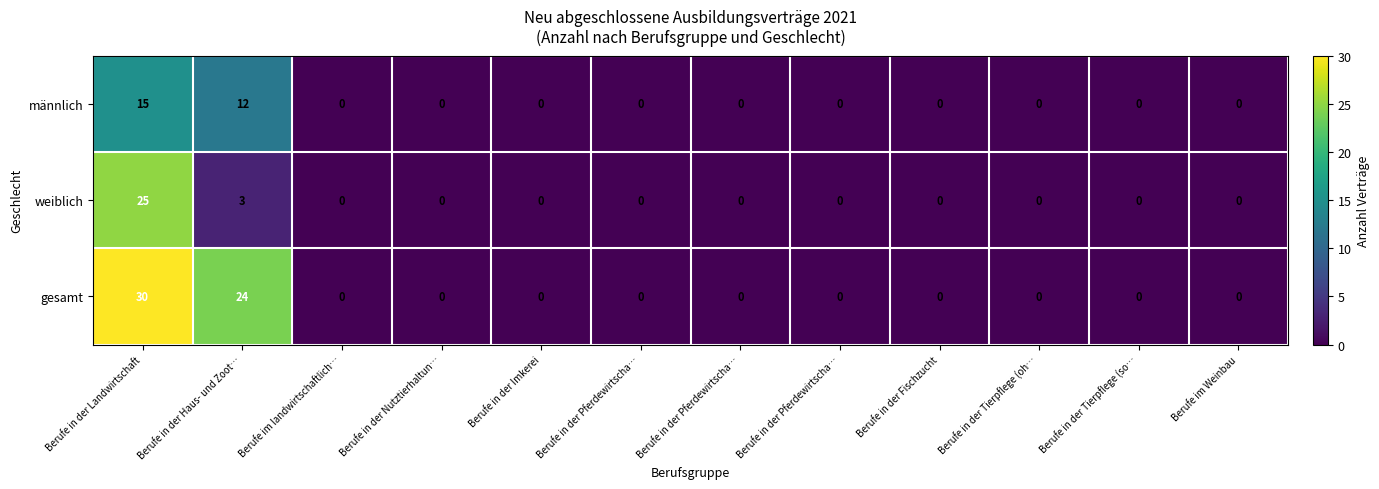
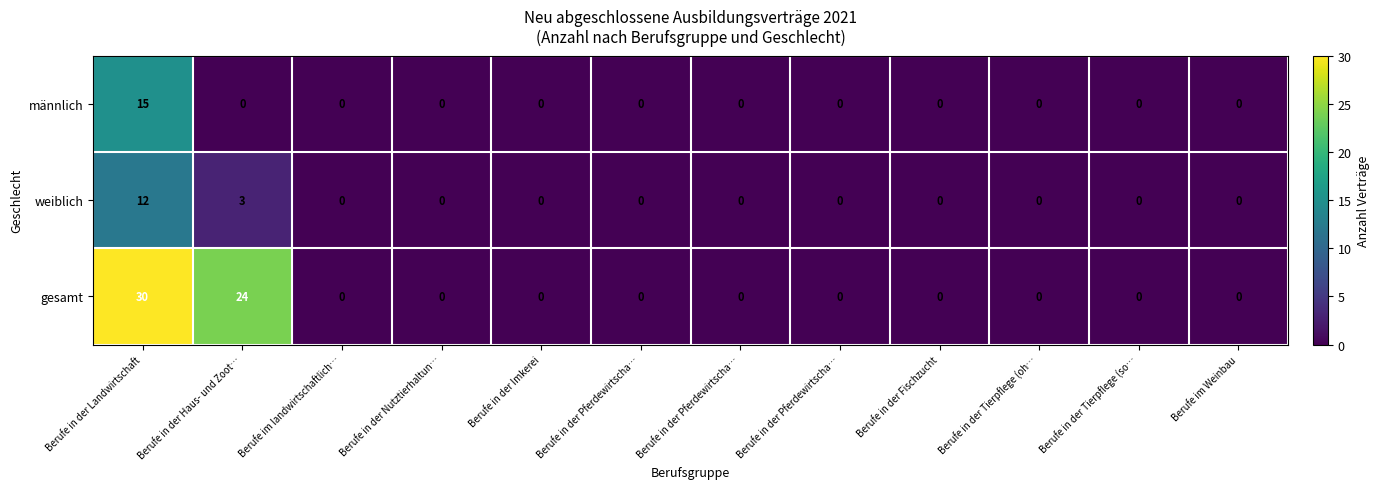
  {
    "männlich": {
      "Berufe in der Landwirtschaft": 15,
-     "Berufe in der Haus- und Zoot…": 12,
+     "Berufe in der Haus- und Zoot…": 0,
      "Berufe im landwirtschaftlich…": 0,
      "Berufe in der Nutztierhaltun…": 0,
      "Berufe in der Imkerei": 0,
      "Berufe in der Fischzucht": 0,
      "Berufe in der Tierpflege (oh…": 0,
      "Berufe in der Tierpflege (so…": 0,
      "Berufe im Weinbau": 0
    },
    "weiblich": {
-     "Berufe in der Landwirtschaft": 25,
+     "Berufe in der Landwirtschaft": 12,
      "Berufe in der Haus- und Zoot…": 3,
      "Berufe im landwirtschaftlich…": 0,
      "Berufe in der Nutztierhaltun…": 0,
      "Berufe in der Imkerei": 0,
      "Berufe in der Fischzucht": 0,
      "Berufe in der Tierpflege (oh…": 0,
      "Berufe in der Tierpflege (so…": 0,
      "Berufe im Weinbau": 0
    },
    "gesamt": {
      "Berufe in der Landwirtschaft": 30,
      "Berufe in der Haus- und Zoot…": 24,
      "Berufe im landwirtschaftlich…": 0,
      "Berufe in der Nutztierhaltun…": 0,
      "Berufe in der Imkerei": 0,
      "Berufe in der Fischzucht": 0,
      "Berufe in der Tierpflege (oh…": 0,
      "Berufe in der Tierpflege (so…": 0,
      "Berufe im Weinbau": 0
    }
  }
